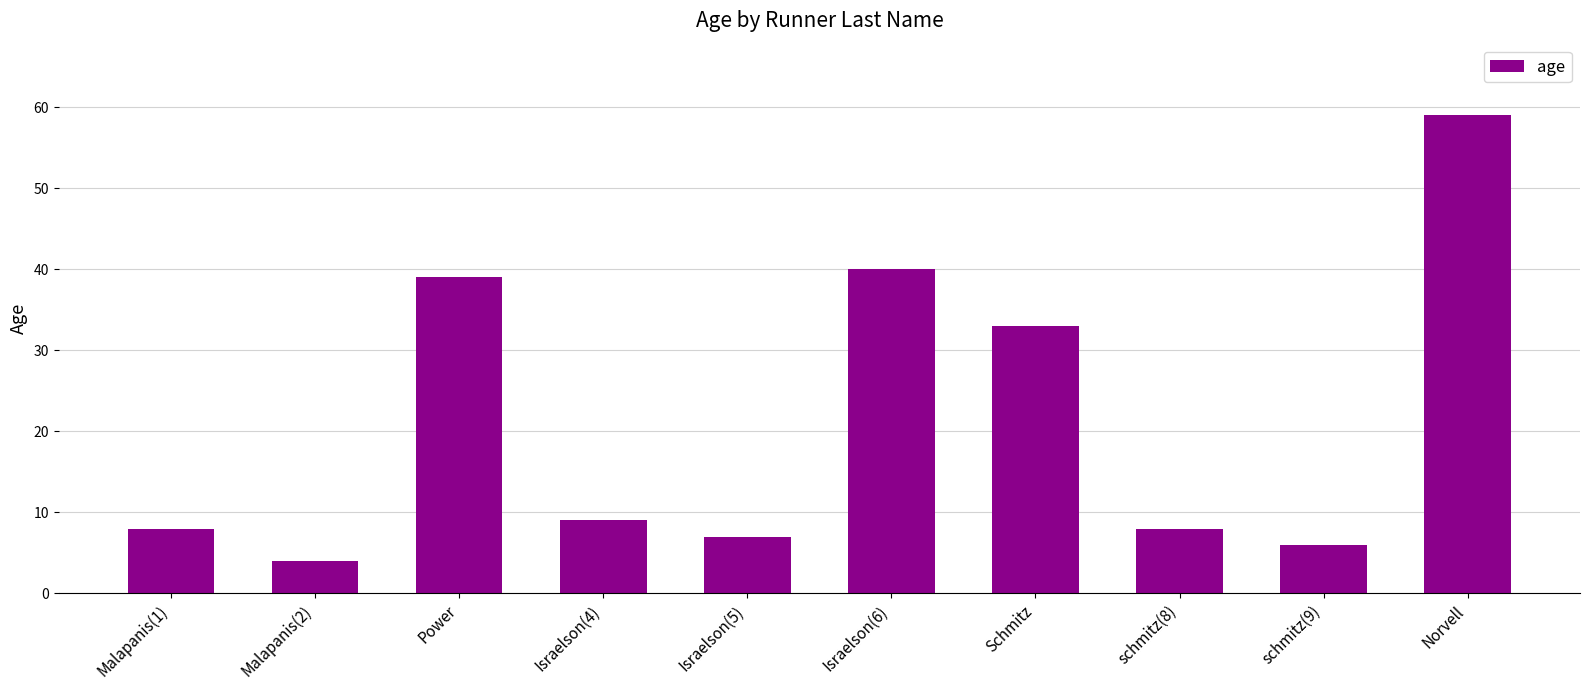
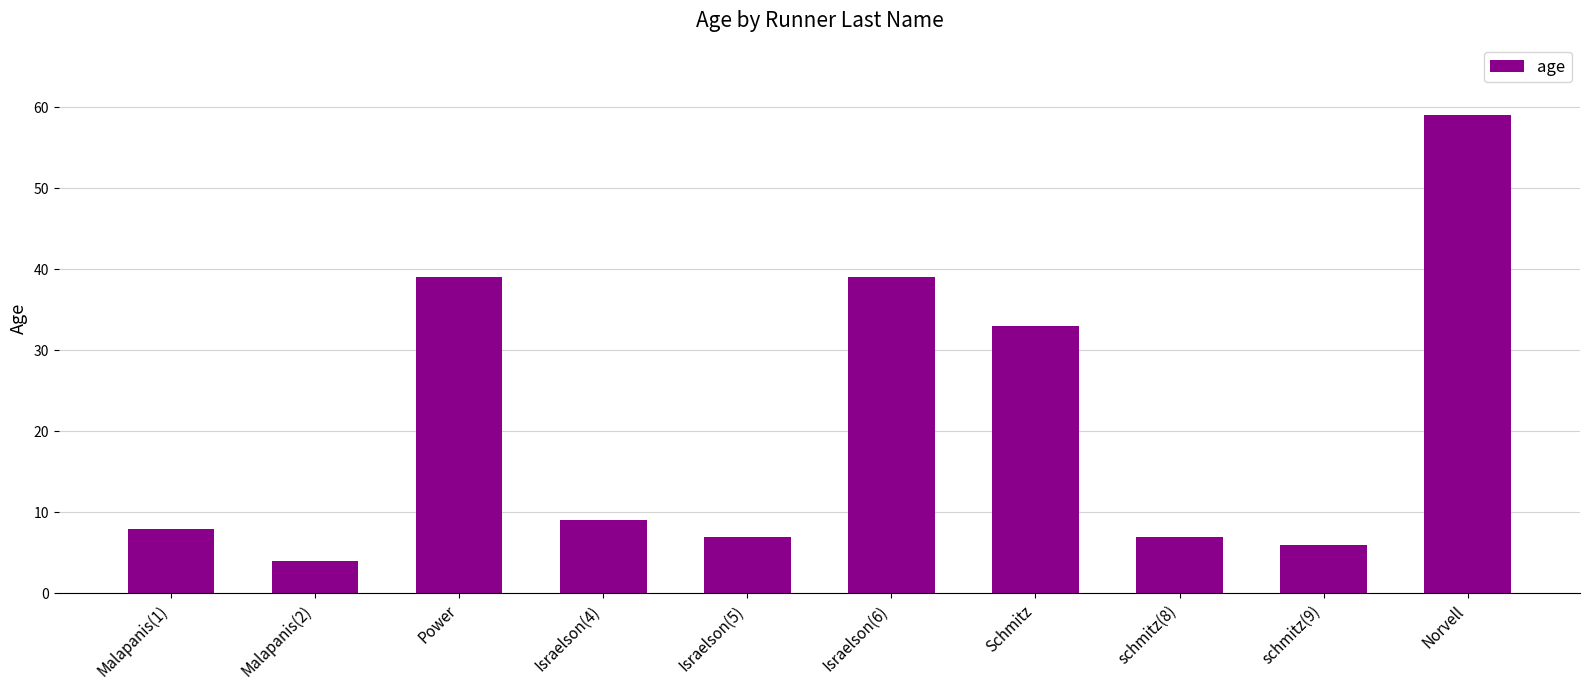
  {
    "Malapanis(1)": 8,
    "Malapanis(2)": 4,
    "Power": 39,
    "Israelson(4)": 9,
    "Israelson(5)": 7,
-   "Israelson(6)": 40,
+   "Israelson(6)": 39,
    "Schmitz": 33,
-   "schmitz(8)": 8,
+   "schmitz(8)": 7,
    "schmitz(9)": 6,
    "Norvell": 59
  }
